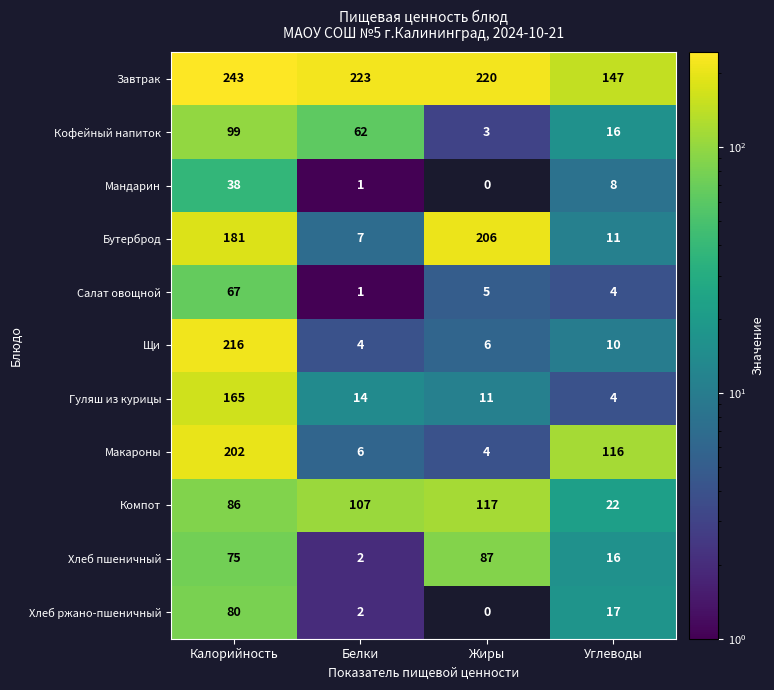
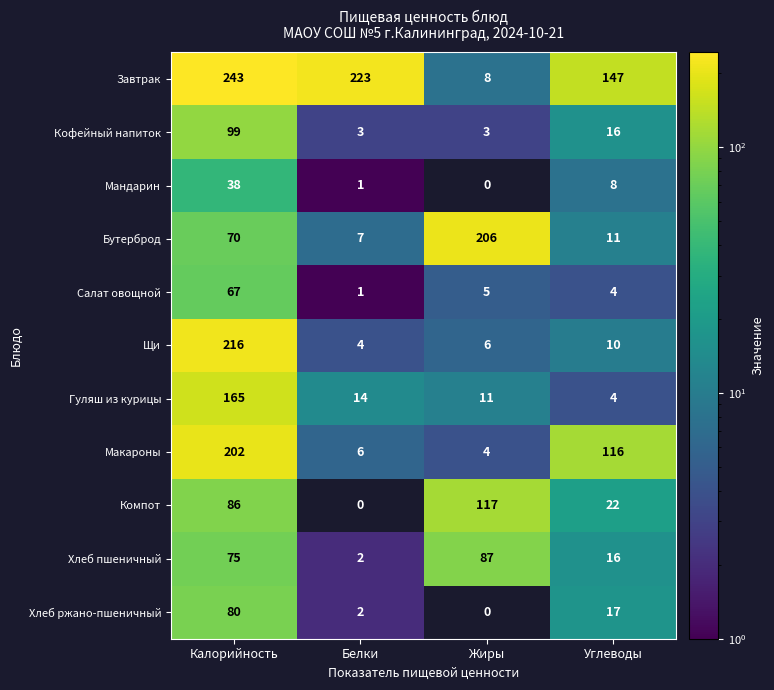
  {
    "Завтрак": {
      "Калорийность": 243,
      "Белки": 223,
-     "Жиры": 220,
+     "Жиры": 8,
      "Углеводы": 147
    },
    "Кофейный напиток": {
      "Калорийность": 99,
-     "Белки": 62,
+     "Белки": 3,
      "Жиры": 3,
      "Углеводы": 16
    },
    "Мандарин": {
      "Калорийность": 38,
      "Белки": 1,
      "Жиры": 0,
      "Углеводы": 8
    },
    "Бутерброд": {
-     "Калорийность": 181,
+     "Калорийность": 70,
      "Белки": 7,
      "Жиры": 206,
      "Углеводы": 11
    },
    "Салат овощной": {
      "Калорийность": 67,
      "Белки": 1,
      "Жиры": 5,
      "Углеводы": 4
    },
    "Щи": {
      "Калорийность": 216,
      "Белки": 4,
      "Жиры": 6,
      "Углеводы": 10
    },
    "Гуляш из курицы": {
      "Калорийность": 165,
      "Белки": 14,
      "Жиры": 11,
      "Углеводы": 4
    },
    "Макароны": {
      "Калорийность": 202,
      "Белки": 6,
      "Жиры": 4,
      "Углеводы": 116
    },
    "Компот": {
      "Калорийность": 86,
-     "Белки": 107,
+     "Белки": 0,
      "Жиры": 117,
      "Углеводы": 22
    },
    "Хлеб пшеничный": {
      "Калорийность": 75,
      "Белки": 2,
      "Жиры": 87,
      "Углеводы": 16
    },
    "Хлеб ржано-пшеничный": {
      "Калорийность": 80,
      "Белки": 2,
      "Жиры": 0,
      "Углеводы": 17
    }
  }
